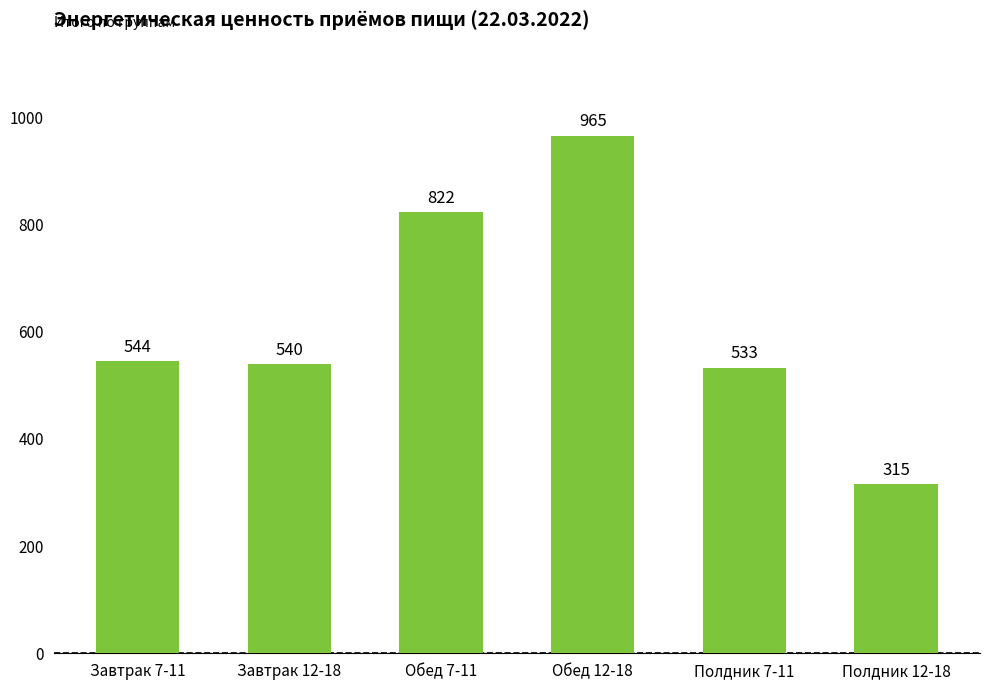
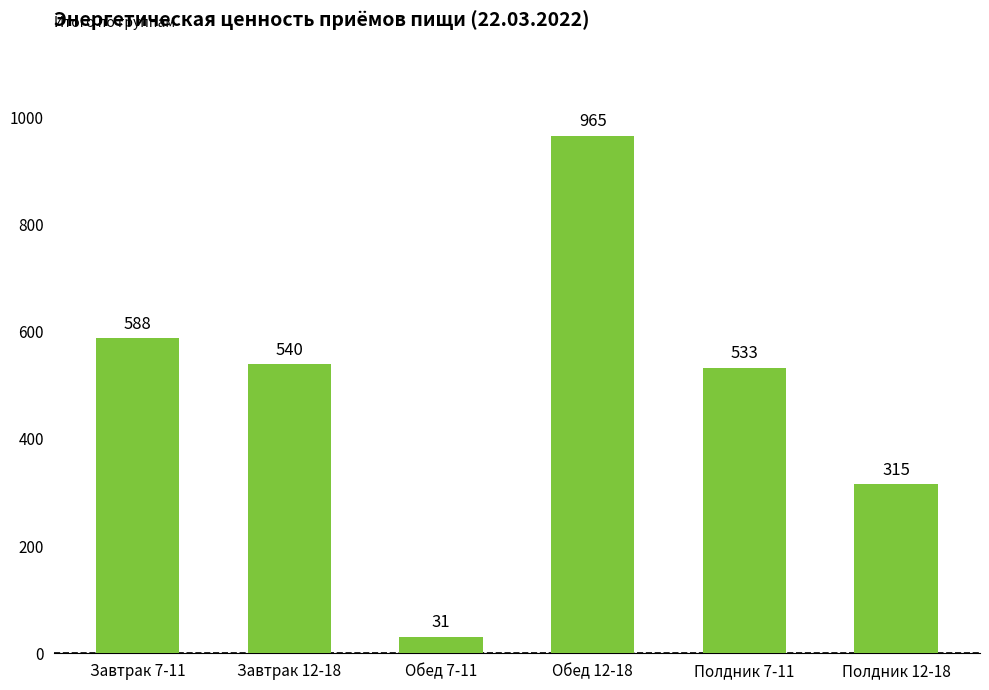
  {
-   "Завтрак 7-11": 544,
+   "Завтрак 7-11": 588,
    "Завтрак 12-18": 540,
-   "Обед 7-11": 822,
+   "Обед 7-11": 31,
    "Обед 12-18": 965,
    "Полдник 7-11": 533,
    "Полдник 12-18": 315
  }
